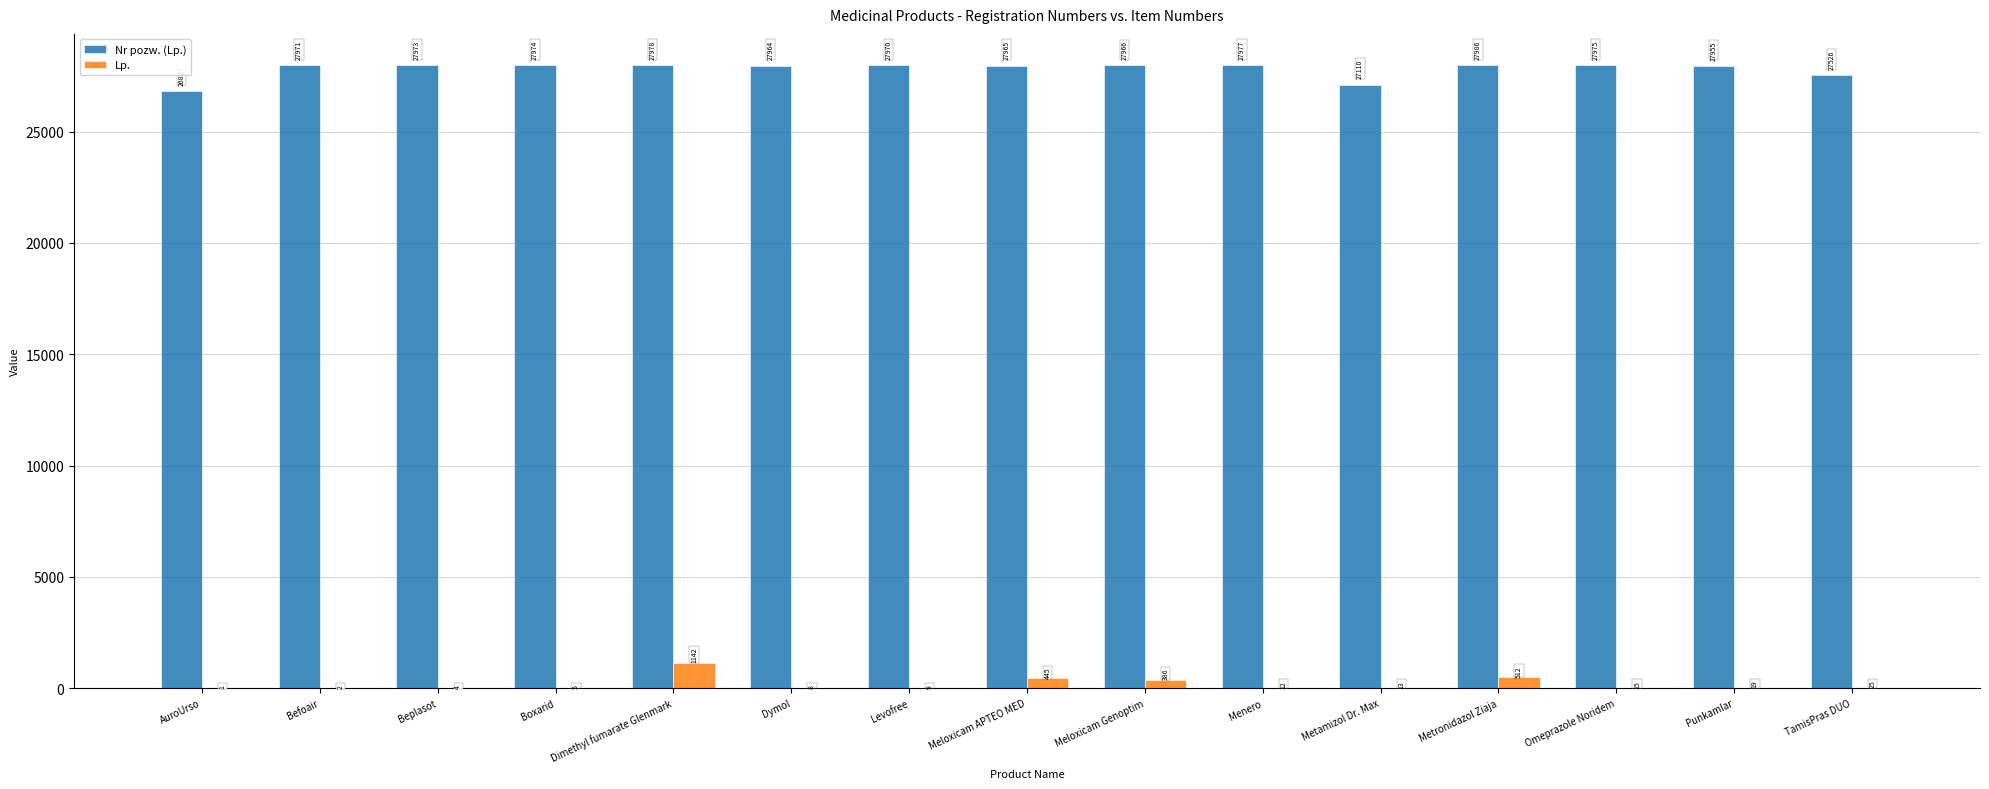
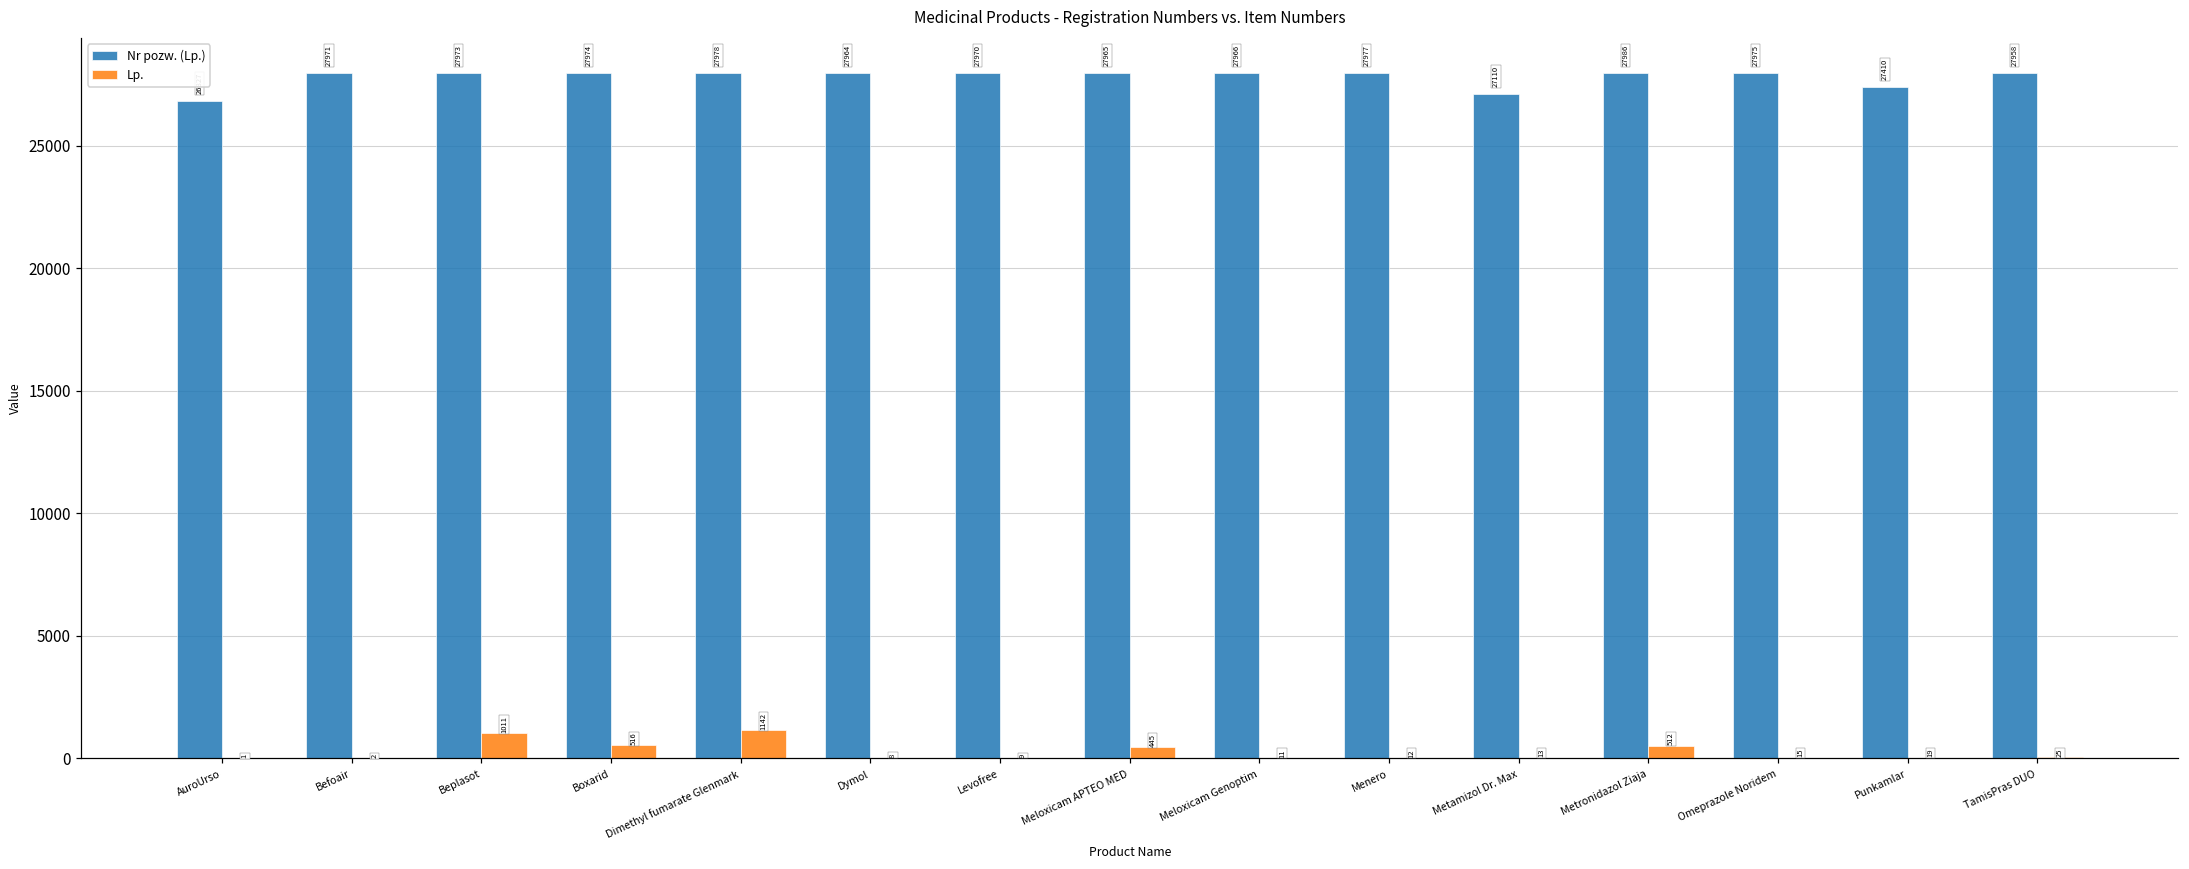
  {
    "Nr pozw. (Lp.)": {
-     "Punkamlar": 27955,
-     "TamisPras DUO": 27526
+     "Punkamlar": 27410,
+     "TamisPras DUO": 27958
    },
    "Lp.": {
-     "Beplasot": 4,
-     "Boxarid": 5,
-     "Meloxicam Genoptim": 386
+     "Beplasot": 1011,
+     "Boxarid": 516,
+     "Meloxicam Genoptim": 11
    }
  }
